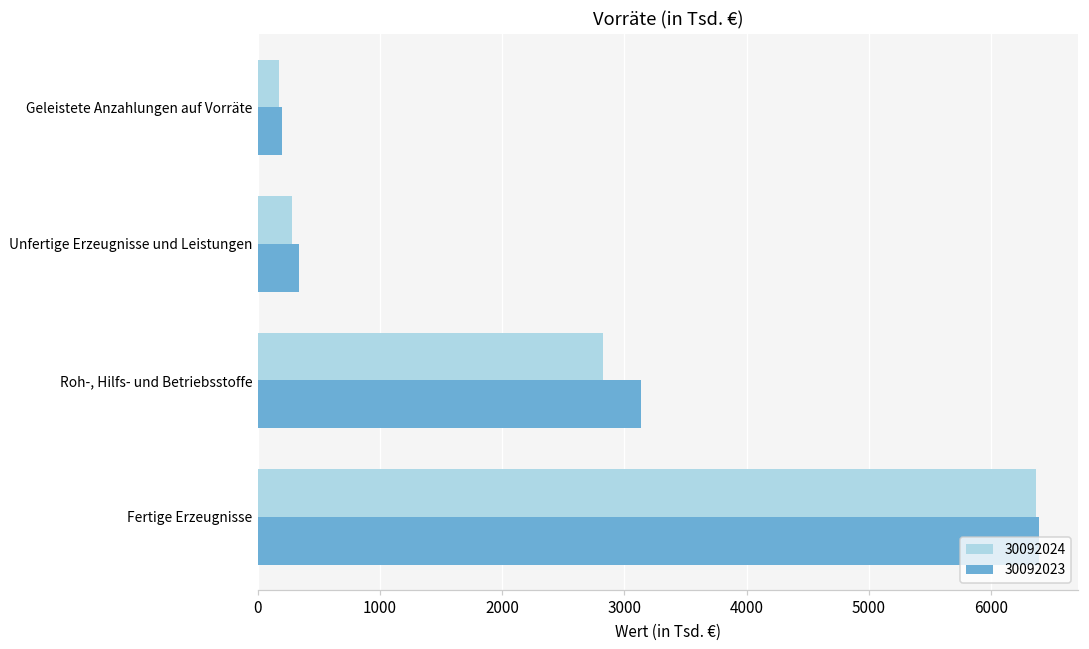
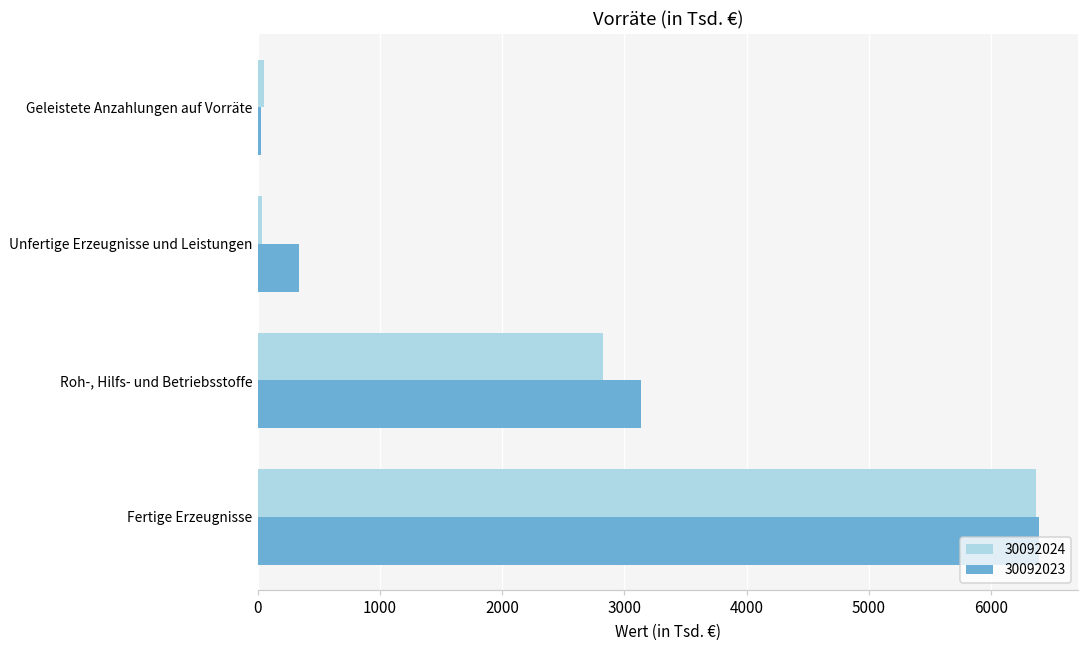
  {
    "30092024": {
-     "Geleistete Anzahlungen auf Vorräte": 180,
-     "Unfertige Erzeugnisse und Leistungen": 280,
+     "Geleistete Anzahlungen auf Vorräte": 50,
+     "Unfertige Erzeugnisse und Leistungen": 40,
      "Roh-, Hilfs- und Betriebsstoffe": 2830,
      "Fertige Erzeugnisse": 6370
    },
    "30092023": {
-     "Geleistete Anzahlungen auf Vorräte": 200,
+     "Geleistete Anzahlungen auf Vorräte": 30,
      "Unfertige Erzeugnisse und Leistungen": 340,
      "Roh-, Hilfs- und Betriebsstoffe": 3140
    }
  }
